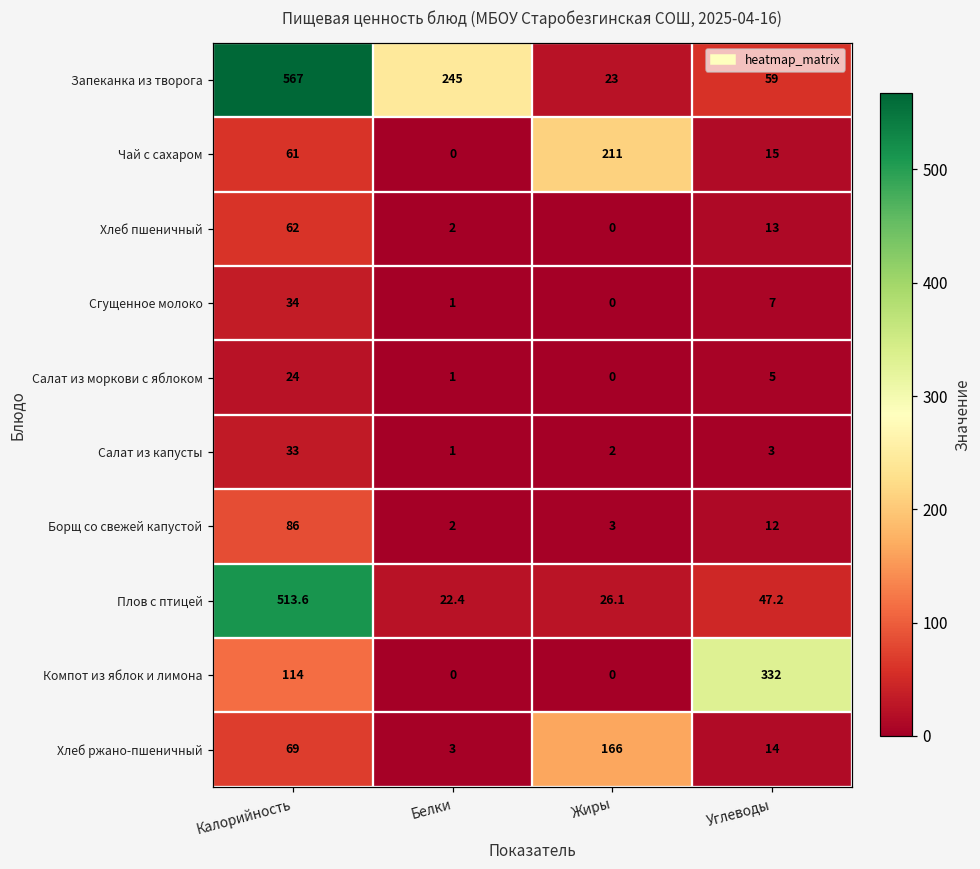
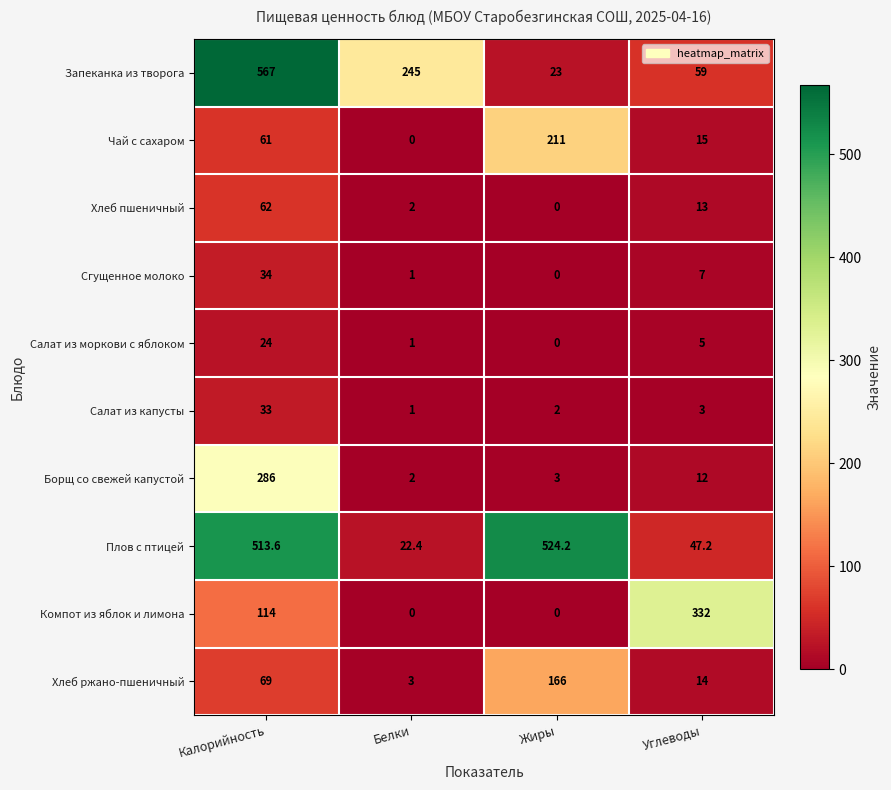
  {
    "Запеканка из творога": {
      "Калорийность": 567,
      "Белки": 245,
      "Жиры": 23,
      "Углеводы": 59
    },
    "Чай с сахаром": {
      "Калорийность": 61,
      "Белки": 0,
      "Жиры": 211,
      "Углеводы": 15
    },
    "Хлеб пшеничный": {
      "Калорийность": 62,
      "Белки": 2,
      "Жиры": 0,
      "Углеводы": 13
    },
    "Сгущенное молоко": {
      "Калорийность": 34,
      "Белки": 1,
      "Жиры": 0,
      "Углеводы": 7
    },
    "Салат из моркови с яблоком": {
      "Калорийность": 24,
      "Белки": 1,
      "Жиры": 0,
      "Углеводы": 5
    },
    "Салат из капусты": {
      "Калорийность": 33,
      "Белки": 1,
      "Жиры": 2,
      "Углеводы": 3
    },
    "Борщ со свежей капустой": {
-     "Калорийность": 86,
+     "Калорийность": 286,
      "Белки": 2,
      "Жиры": 3,
      "Углеводы": 12
    },
    "Плов с птицей": {
      "Калорийность": 513.6,
      "Белки": 22.4,
-     "Жиры": 26.1,
+     "Жиры": 524.2,
      "Углеводы": 47.2
    },
    "Компот из яблок и лимона": {
      "Калорийность": 114,
      "Белки": 0,
      "Жиры": 0,
      "Углеводы": 332
    },
    "Хлеб ржано-пшеничный": {
      "Калорийность": 69,
      "Белки": 3,
      "Жиры": 166,
      "Углеводы": 14
    }
  }
